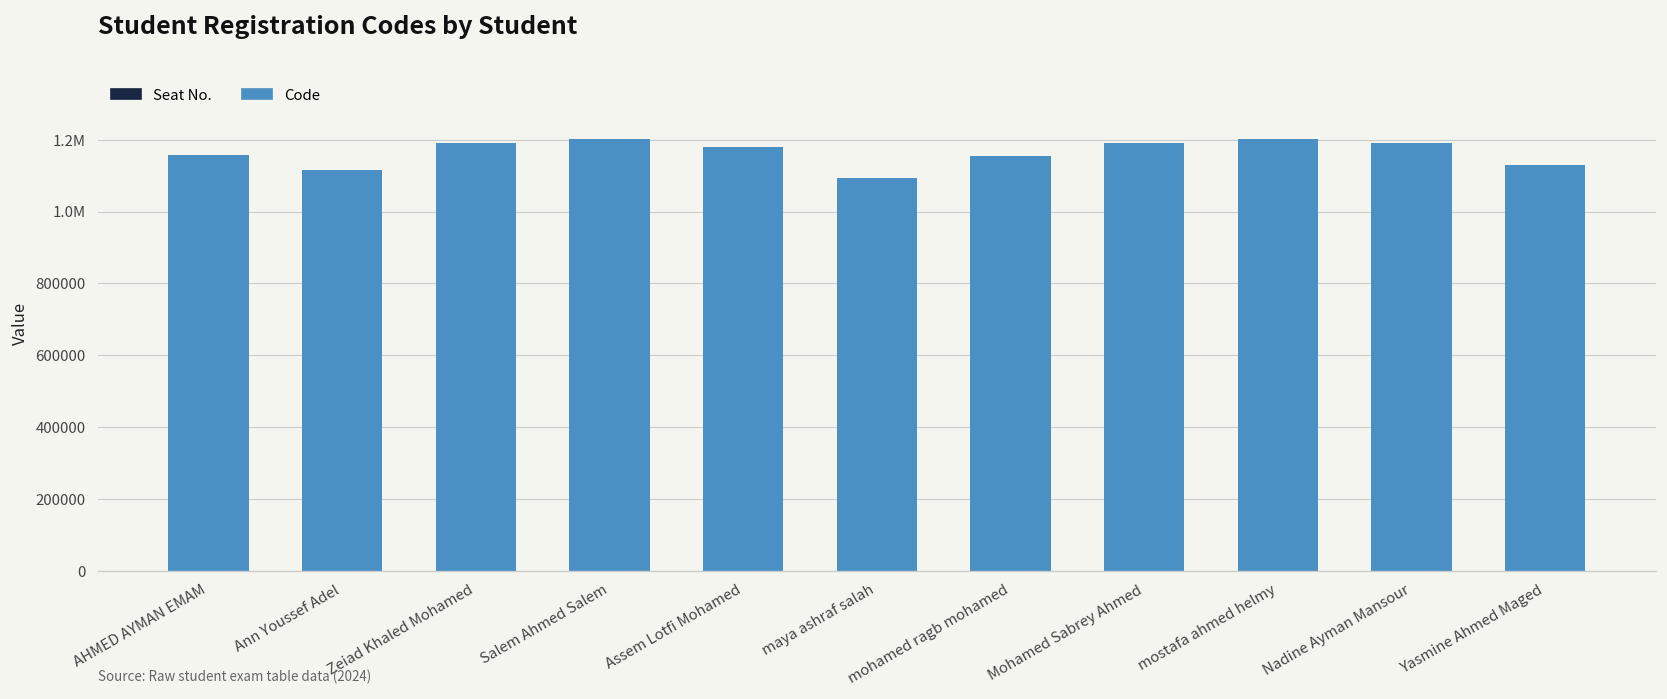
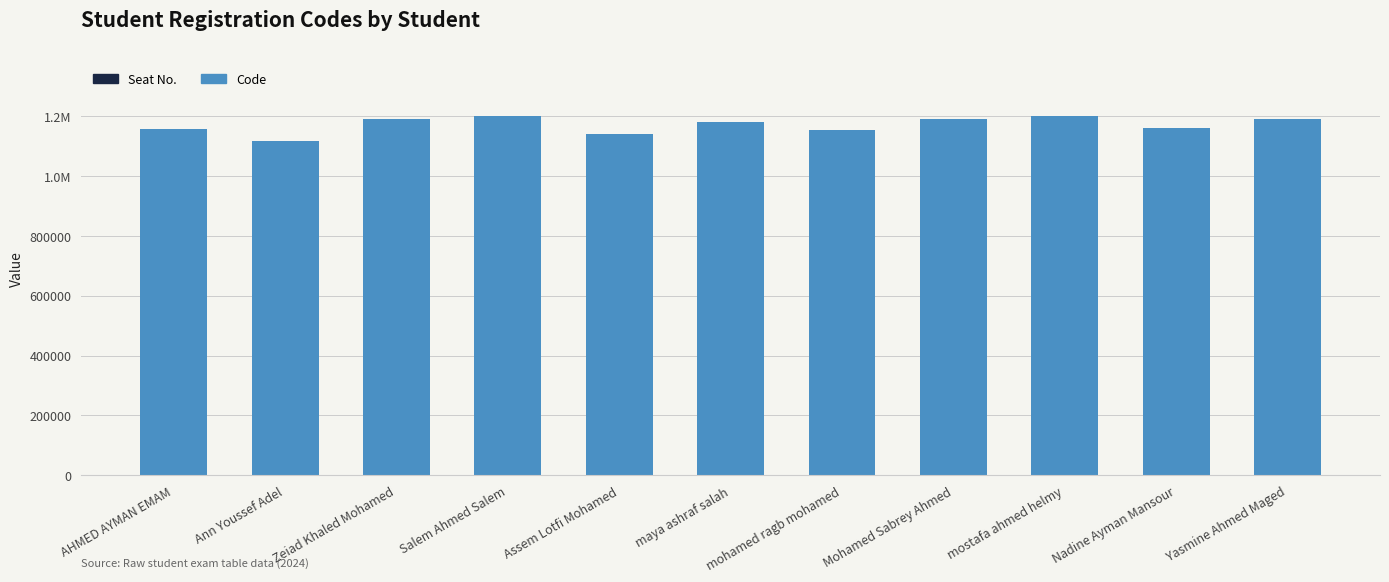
  {
    "Seat No.": {
      "AHMED AYMAN EMAM": 0,
      "Ann Youssef Adel": 0,
      "Zeiad Khaled Mohamed": 0,
      "Salem Ahmed Salem": 0,
      "Assem Lotfi Mohamed": 0,
      "maya ashraf salah": 0,
      "mohamed ragb mohamed": 0,
      "Mohamed Sabrey Ahmed": 0,
      "mostafa ahmed helmy": 0,
      "Nadine Ayman Mansour": 0,
      "Yasmine Ahmed Maged": 0
    },
    "Code": {
      "AHMED AYMAN EMAM": 1160000,
      "Ann Youssef Adel": 1120000,
      "Zeiad Khaled Mohamed": 1190000,
      "Salem Ahmed Salem": 1200000,
-     "Assem Lotfi Mohamed": 1180000,
-     "maya ashraf salah": 1090000,
+     "Assem Lotfi Mohamed": 1140000,
+     "maya ashraf salah": 1180000,
      "mohamed ragb mohamed": 1150000,
      "Mohamed Sabrey Ahmed": 1190000,
      "mostafa ahmed helmy": 1200000,
-     "Nadine Ayman Mansour": 1190000,
-     "Yasmine Ahmed Maged": 1130000
+     "Nadine Ayman Mansour": 1160000,
+     "Yasmine Ahmed Maged": 1190000
    }
  }
